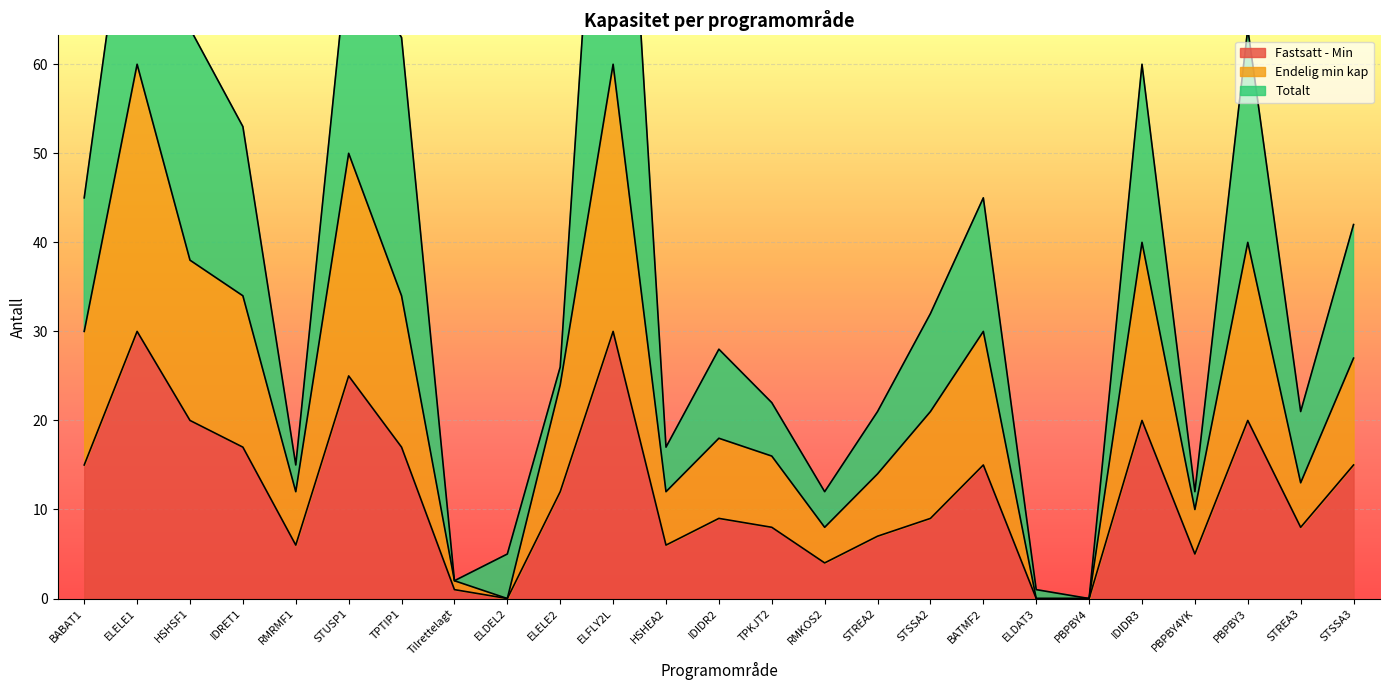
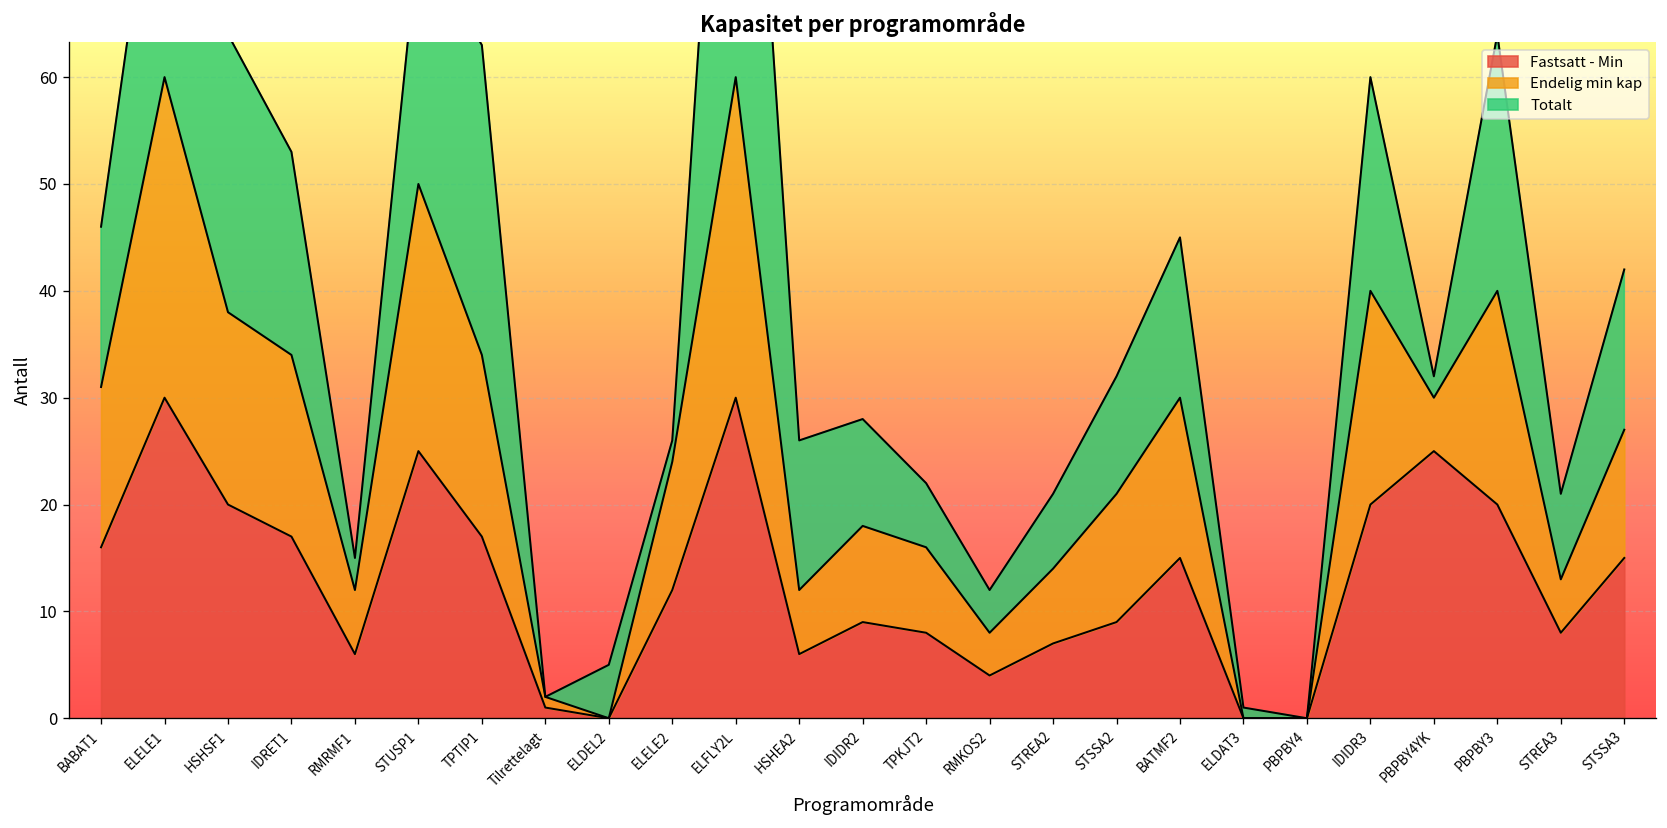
  {
    "Fastsatt - Min": {
-     "BABAT1": 15,
+     "BABAT1": 16,
      "ELELE1": 30,
      "HSHSF1": 20,
      "IDRET1": 17,
      "RMRMF1": 6,
      "STUSP1": 25,
      "TPTIP1": 17,
      "Tilrettelagt": 1,
      "ELELE2": 12,
      "ELFLY2L": 30,
      "HSHEA2": 6,
      "IDIDR2": 9,
      "TPKJT2": 8,
      "RMKOS2": 4,
      "STREA2": 7,
      "STSSA2": 9,
      "BATMF2": 15,
      "IDIDR3": 20,
-     "PBPBY4YK": 5,
+     "PBPBY4YK": 25,
      "PBPBY3": 20,
      "STREA3": 8,
      "STSSA3": 15
    },
    "Endelig min kap": {
      "BABAT1": 15,
      "ELELE1": 30,
      "HSHSF1": 18,
      "IDRET1": 17,
      "RMRMF1": 6,
      "STUSP1": 25,
      "TPTIP1": 17,
      "ELELE2": 12,
      "ELFLY2L": 30,
      "HSHEA2": 6,
      "IDIDR2": 9,
      "TPKJT2": 8,
      "RMKOS2": 4,
      "STREA2": 7,
      "STSSA2": 12,
      "BATMF2": 15,
      "IDIDR3": 20,
      "PBPBY4YK": 5,
      "PBPBY3": 20,
      "STREA3": 5,
      "STSSA3": 12
    },
    "Totalt": {
      "BABAT1": 15,
      "IDRET1": 19,
      "RMRMF1": 3,
      "TPTIP1": 29,
      "ELDEL2": 5,
      "ELELE2": 2,
-     "HSHEA2": 5,
+     "HSHEA2": 14,
      "IDIDR2": 10,
      "TPKJT2": 6,
      "RMKOS2": 4,
      "STREA2": 7,
      "STSSA2": 11,
      "BATMF2": 15,
      "ELDAT3": 1,
      "IDIDR3": 20,
      "PBPBY4YK": 2,
      "STREA3": 8,
      "STSSA3": 15
    }
  }
